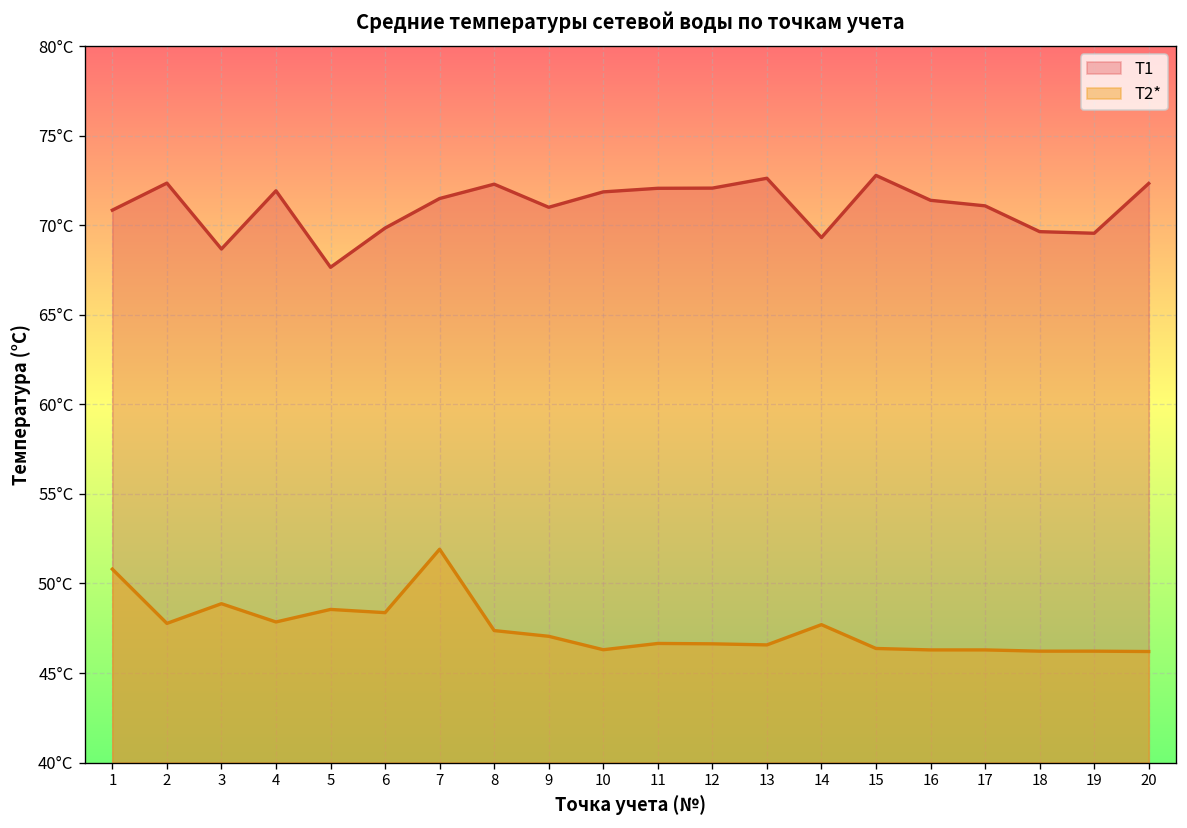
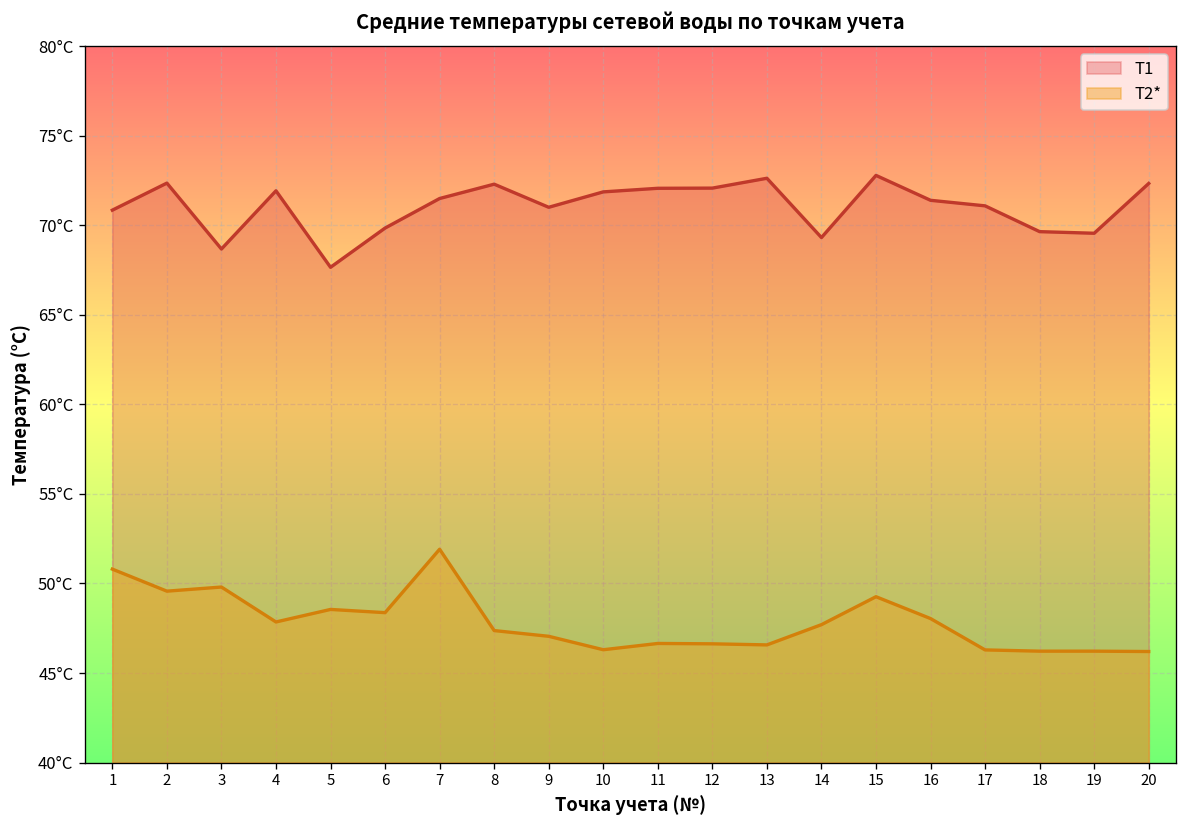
  {
    "T1": {
      "1": "70.8°C",
      "2": "72.4°C",
      "3": "68.7°C",
      "4": "71.9°C",
      "5": "67.7°C",
      "6": "69.8°C",
      "7": "71.5°C",
      "8": "72.3°C",
      "9": "71.0°C",
      "10": "71.9°C",
      "11": "72.1°C",
      "12": "72.1°C",
      "13": "72.6°C",
      "14": "69.3°C",
      "15": "72.8°C",
      "16": "71.4°C",
      "17": "71.1°C",
      "18": "69.6°C",
      "19": "69.6°C",
      "20": "72.3°C"
    },
    "T2*": {
      "1": "50.8°C",
-     "2": "47.8°C",
-     "3": "48.9°C",
+     "2": "49.6°C",
+     "3": "49.8°C",
      "4": "47.9°C",
      "5": "48.6°C",
      "6": "48.4°C",
      "7": "51.9°C",
      "8": "47.4°C",
      "9": "47.1°C",
      "10": "46.3°C",
      "11": "46.7°C",
      "12": "46.6°C",
      "13": "46.6°C",
      "14": "47.7°C",
-     "15": "46.4°C",
-     "16": "46.3°C",
+     "15": "49.3°C",
+     "16": "48.0°C",
      "17": "46.3°C",
      "18": "46.2°C",
      "19": "46.2°C",
      "20": "46.2°C"
    }
  }
